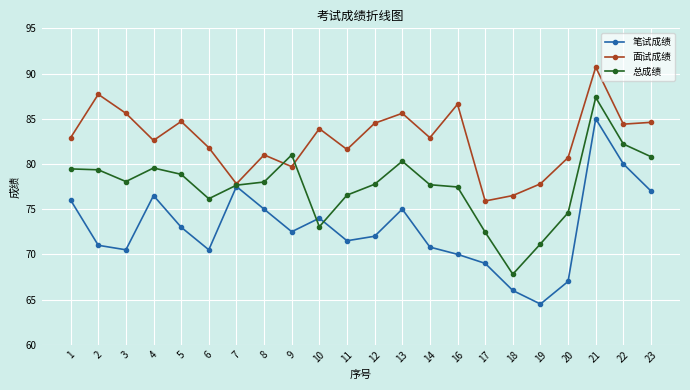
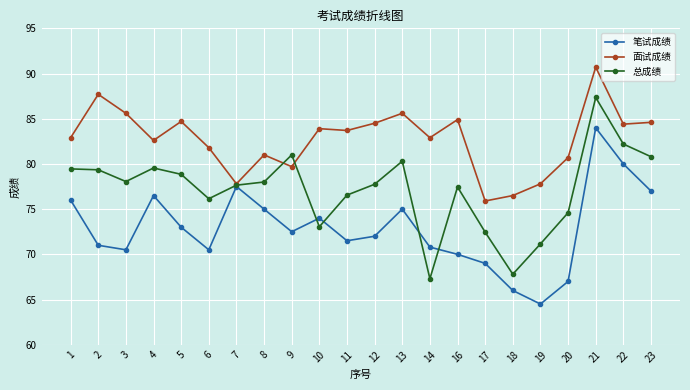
  {
    "笔试成绩": {
      "1": 76,
      "2": 71,
      "3": 71,
      "4": 77,
      "5": 73,
      "6": 71,
      "8": 75,
      "9": 73,
      "10": 74,
      "11": 72,
      "12": 72,
      "13": 75,
      "14": 71,
      "16": 70,
      "17": 69,
      "18": 66,
      "19": 65,
      "20": 67,
-     "21": 85,
+     "21": 84,
      "22": 80,
      "23": 77
    },
    "面试成绩": {
      "1": 83,
      "2": 88,
      "3": 86,
      "4": 83,
      "5": 85,
      "6": 82,
      "8": 81,
      "9": 80,
      "10": 84,
-     "11": 82,
+     "11": 84,
      "12": 85,
      "13": 86,
      "14": 83,
-     "16": 87,
+     "16": 85,
      "17": 76,
      "18": 77,
      "19": 78,
      "20": 81,
      "21": 91,
      "22": 84,
      "23": 85
    },
    "总成绩": {
      "1": 79,
      "2": 79,
      "3": 78,
      "4": 80,
      "5": 79,
      "6": 76,
      "8": 78,
      "9": 81,
      "10": 73,
      "11": 77,
      "12": 78,
      "13": 80,
-     "14": 78,
+     "14": 67,
      "16": 77,
      "17": 72,
      "18": 68,
      "19": 71,
      "20": 75,
      "21": 87,
      "22": 82,
      "23": 81
    }
  }
